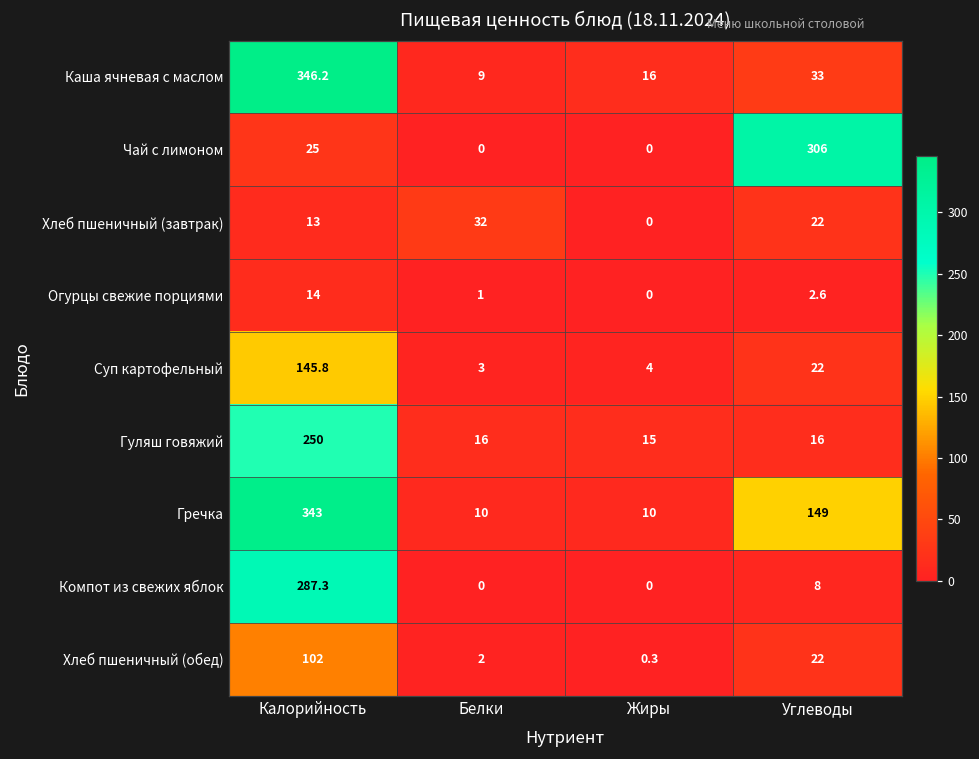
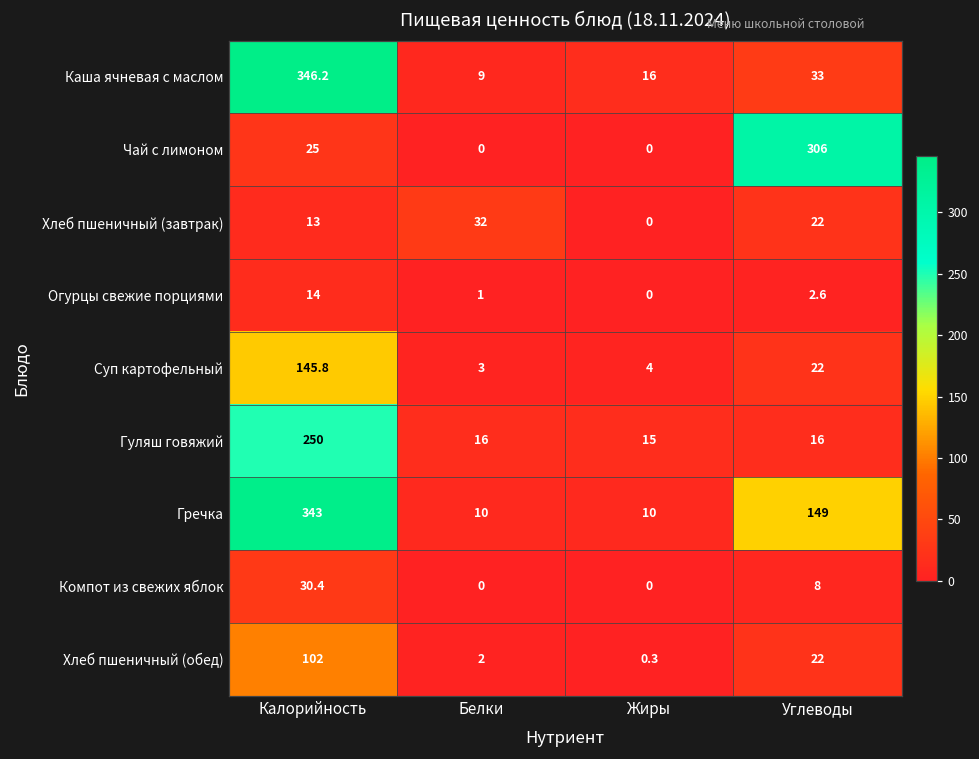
  {
    "Каша ячневая с маслом": {
      "Калорийность": 346.2,
      "Белки": 9,
      "Жиры": 16,
      "Углеводы": 33
    },
    "Чай с лимоном": {
      "Калорийность": 25,
      "Белки": 0,
      "Жиры": 0,
      "Углеводы": 306
    },
    "Хлеб пшеничный (завтрак)": {
      "Калорийность": 13,
      "Белки": 32,
      "Жиры": 0,
      "Углеводы": 22
    },
    "Огурцы свежие порциями": {
      "Калорийность": 14,
      "Белки": 1,
      "Жиры": 0,
      "Углеводы": 2.6
    },
    "Суп картофельный": {
      "Калорийность": 145.8,
      "Белки": 3,
      "Жиры": 4,
      "Углеводы": 22
    },
    "Гуляш говяжий": {
      "Калорийность": 250,
      "Белки": 16,
      "Жиры": 15,
      "Углеводы": 16
    },
    "Гречка": {
      "Калорийность": 343,
      "Белки": 10,
      "Жиры": 10,
      "Углеводы": 149
    },
    "Компот из свежих яблок": {
-     "Калорийность": 287.3,
+     "Калорийность": 30.4,
      "Белки": 0,
      "Жиры": 0,
      "Углеводы": 8
    },
    "Хлеб пшеничный (обед)": {
      "Калорийность": 102,
      "Белки": 2,
      "Жиры": 0.3,
      "Углеводы": 22
    }
  }
